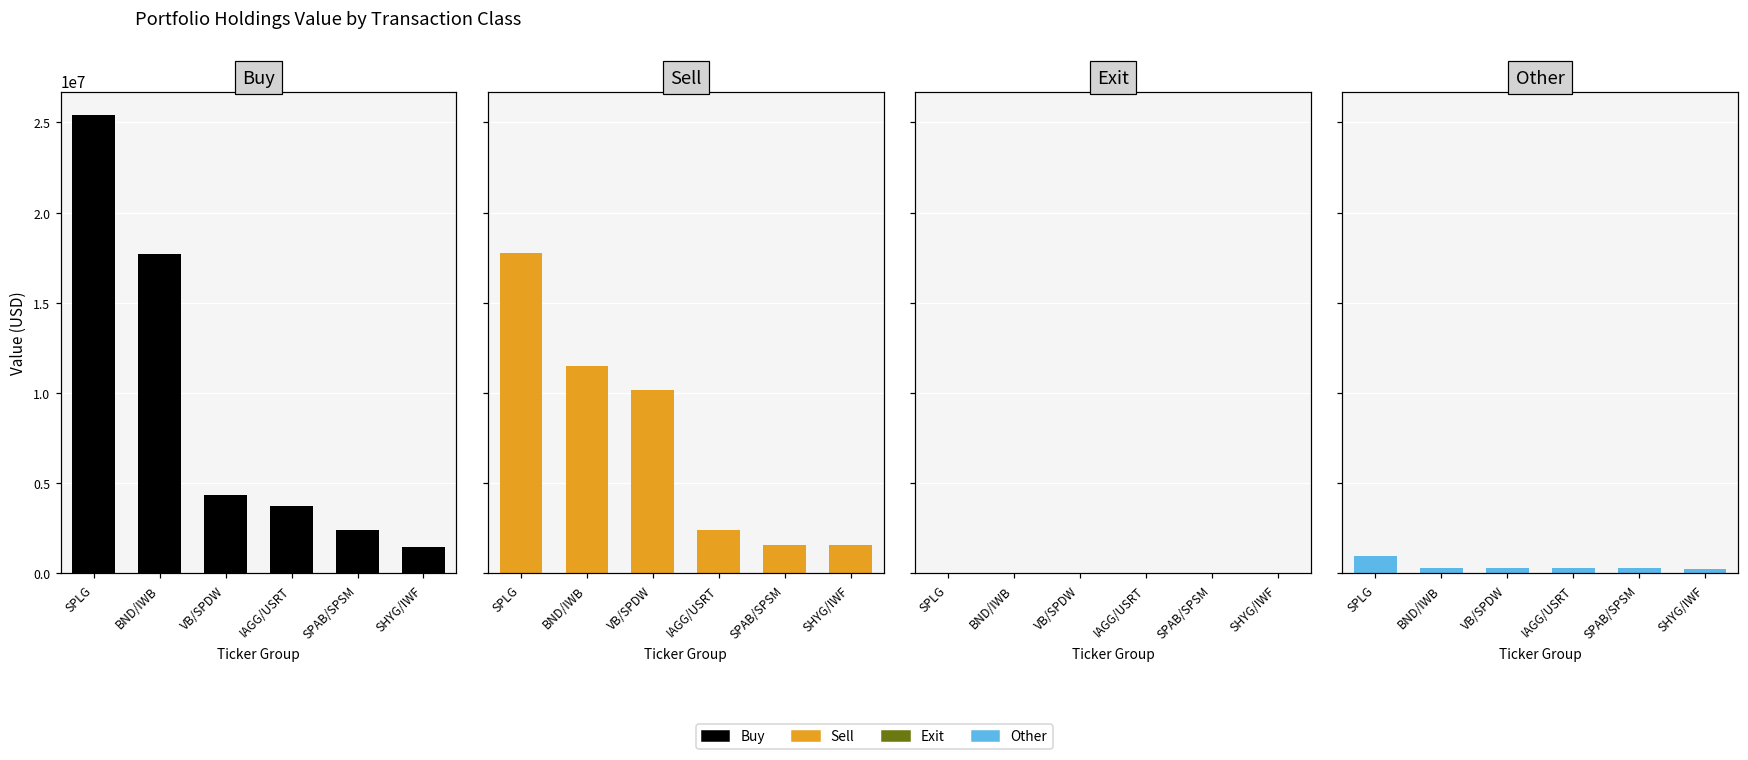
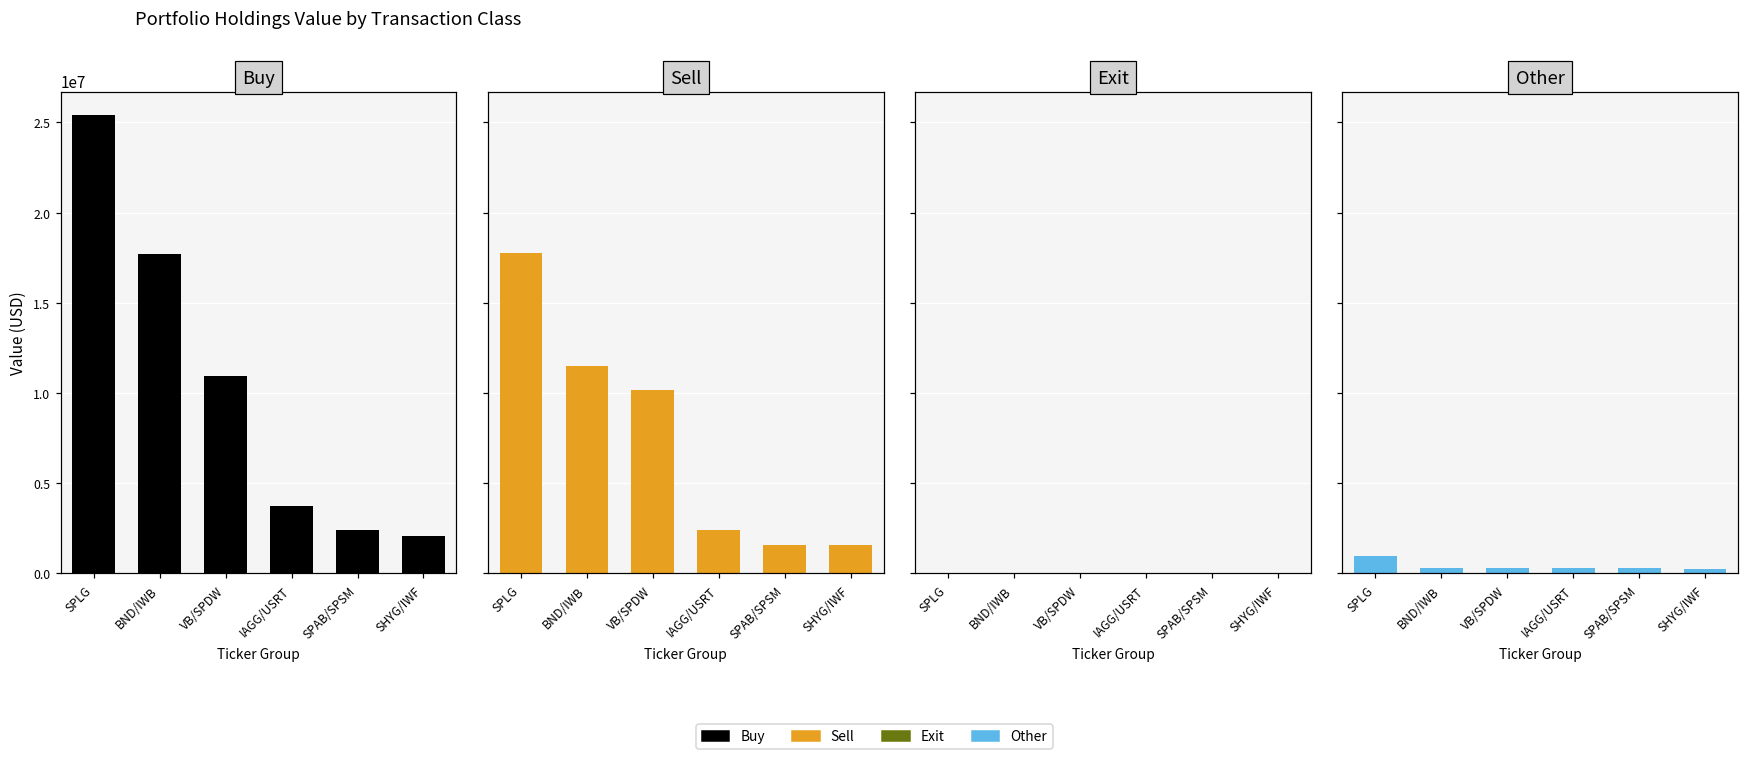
  {
    "Buy": {
      "SPLG": 25400000,
      "BND/IWB": 17700000,
-     "VB/SPDW": 4300000,
+     "VB/SPDW": 10900000,
      "IAGG/USRT": 3700000,
      "SPAB/SPSM": 2400000,
-     "SHYG/IWF": 1500000
+     "SHYG/IWF": 2100000
    }
  }
